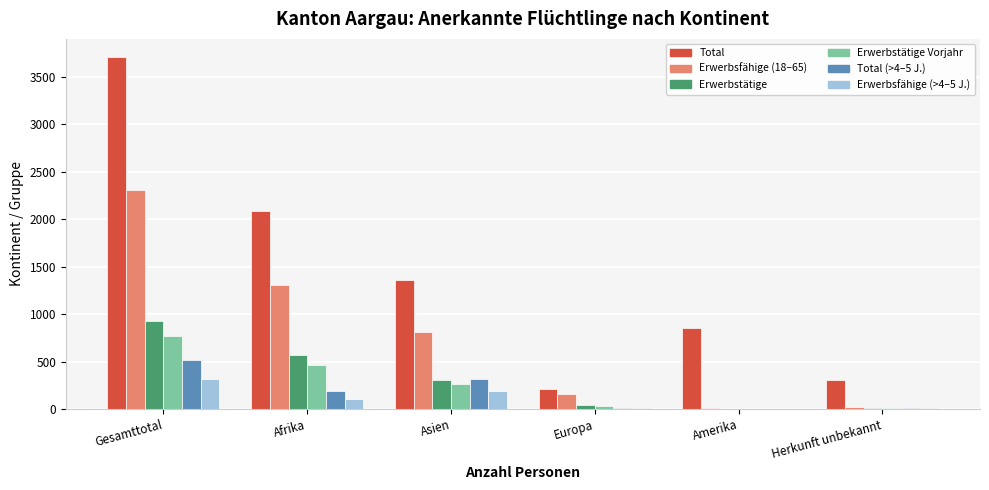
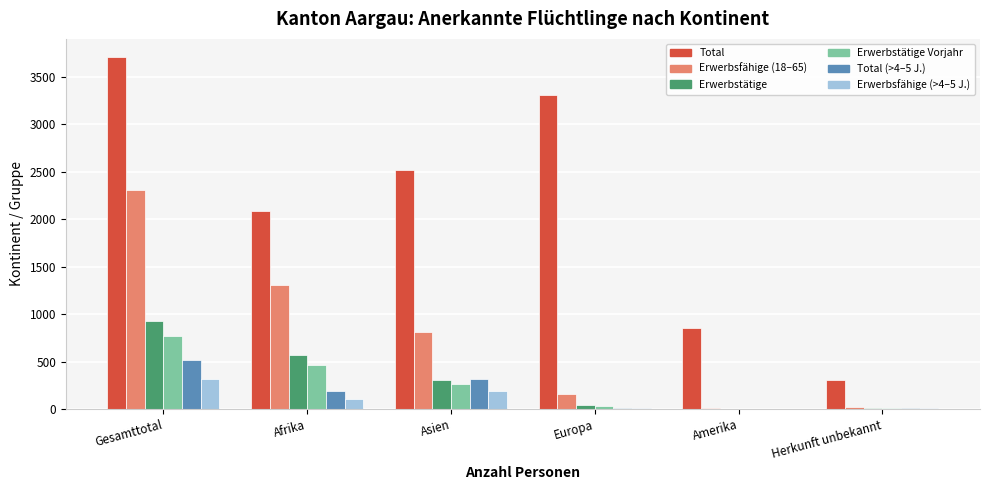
  {
    "Total": {
      "Gesamttotal": 3700,
      "Afrika": 2100,
-     "Asien": 1400,
-     "Europa": 200,
+     "Asien": 2500,
+     "Europa": 3300,
      "Amerika": 900,
      "Herkunft unbekannt": 300
    }
  }
